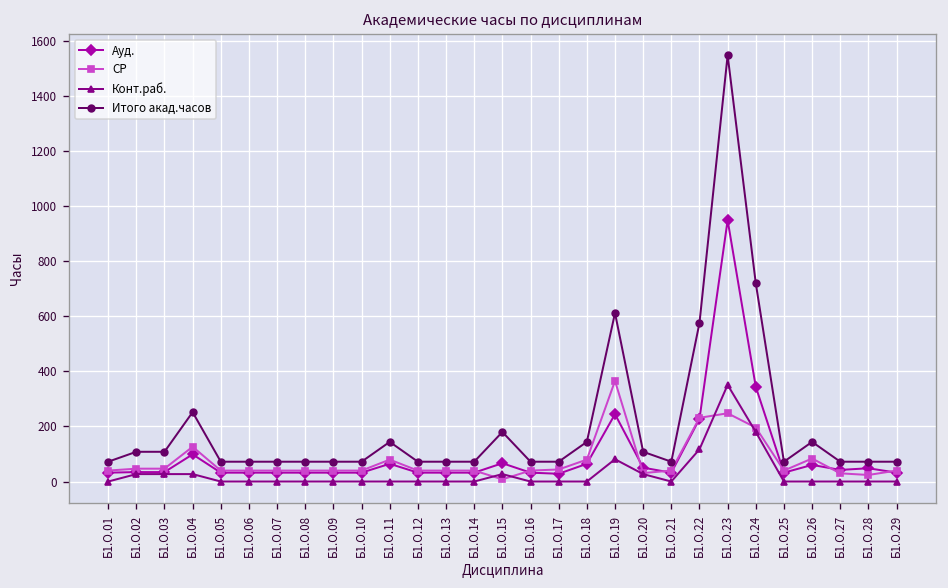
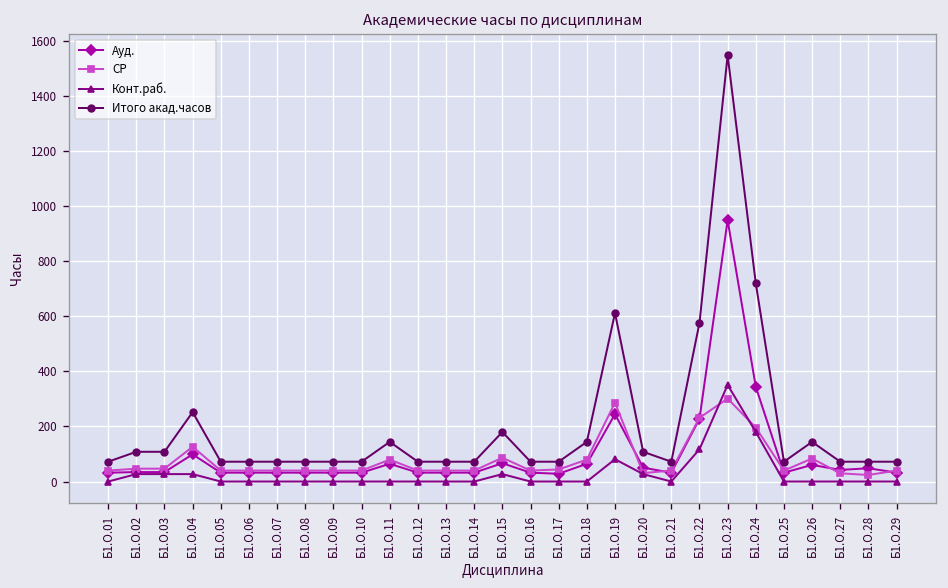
  {
    "СР": {
      "Б1.О.02": 50,
      "Б1.О.03": 50,
      "Б1.О.04": 130,
      "Б1.О.11": 80,
-     "Б1.О.15": 10,
+     "Б1.О.15": 90,
      "Б1.О.17": 40,
      "Б1.О.18": 80,
-     "Б1.О.19": 370,
-     "Б1.О.23": 250,
+     "Б1.О.19": 290,
+     "Б1.О.23": 300,
      "Б1.О.24": 200,
      "Б1.О.26": 80,
      "Б1.О.27": 30,
      "Б1.О.28": 20
    }
  }
